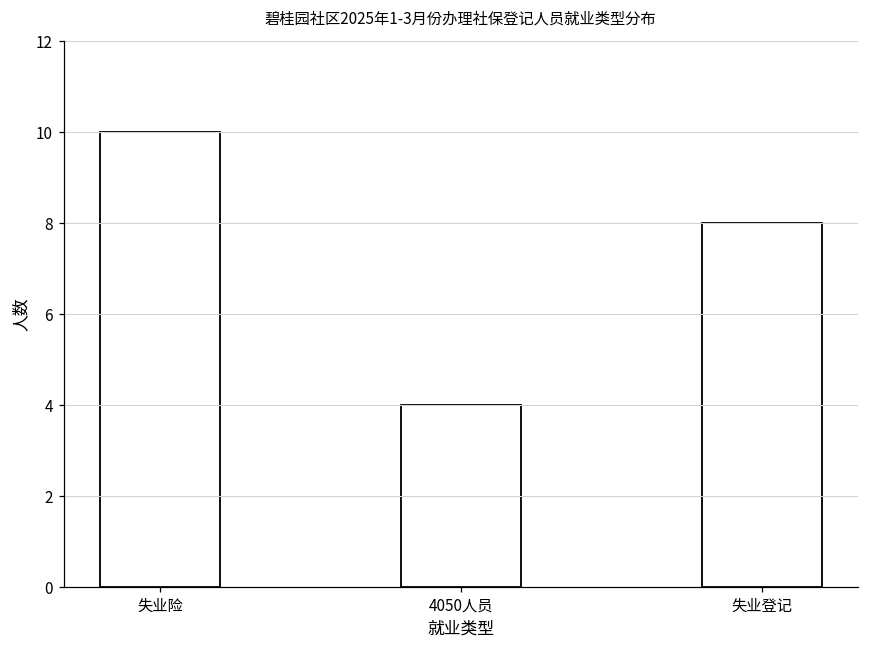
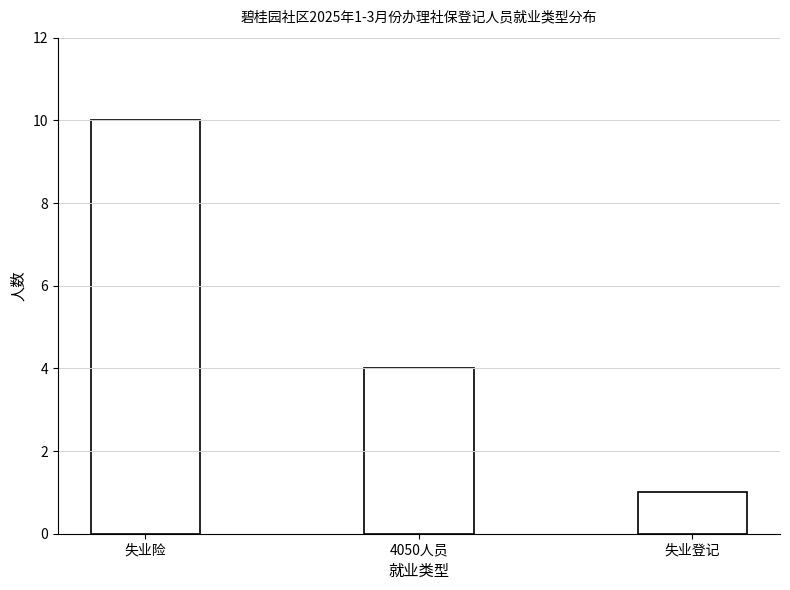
  {
    "失业险": 10,
    "4050人员": 4,
-   "失业登记": 8
+   "失业登记": 1
  }
